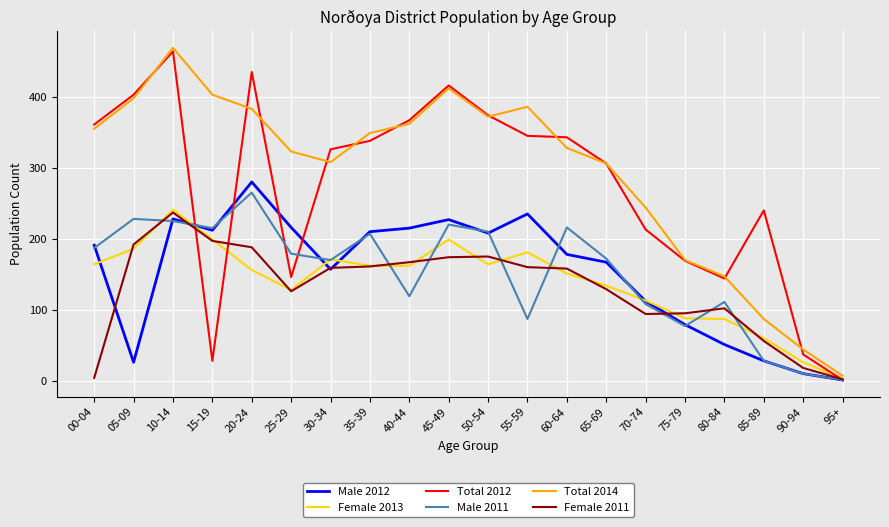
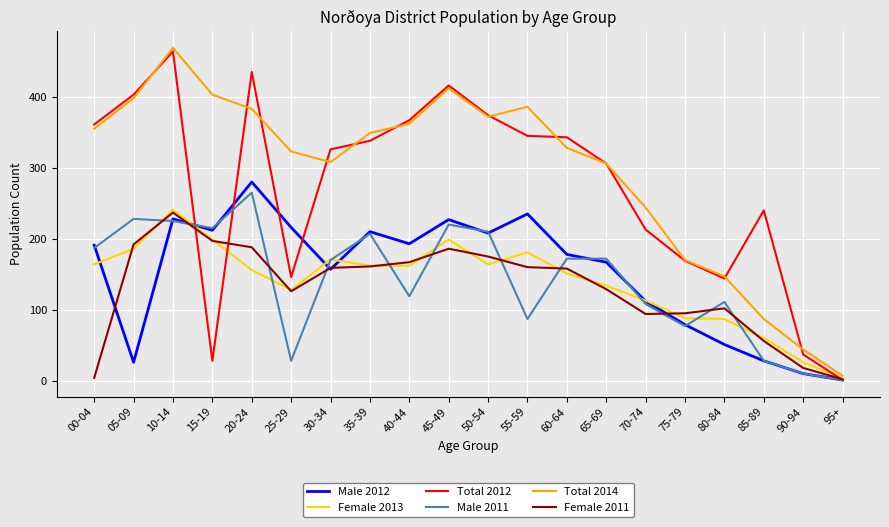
  {
    "Male 2012": {
      "00-04": 190,
      "05-09": 30,
      "20-24": 280,
      "25-29": 220,
-     "40-44": 220,
+     "40-44": 190,
      "45-49": 230,
      "55-59": 240,
      "60-64": 180,
      "65-69": 170,
      "80-84": 50
    },
    "Total 2012": {
      "00-04": 360,
      "05-09": 400,
      "10-14": 460,
      "15-19": 30,
      "20-24": 440,
      "25-29": 150,
      "30-34": 330,
      "35-39": 340,
      "40-44": 370,
      "45-49": 420,
      "55-59": 350,
      "60-64": 340,
      "70-74": 210,
      "85-89": 240,
      "90-94": 40
    },
    "Male 2011": {
      "00-04": 190,
      "05-09": 230,
      "20-24": 270,
-     "25-29": 180,
+     "25-29": 30,
      "40-44": 120,
      "45-49": 220,
      "55-59": 90,
-     "60-64": 220,
+     "60-64": 170,
      "65-69": 170,
      "70-74": 110,
      "80-84": 110
    },
    "Female 2011": {
      "00-04": 0,
      "05-09": 190,
      "10-14": 240,
      "20-24": 190,
      "40-44": 170,
-     "45-49": 170,
+     "45-49": 190,
      "50-54": 180,
      "55-59": 160,
      "60-64": 160,
      "65-69": 130,
      "70-74": 90,
      "75-79": 100,
      "80-84": 100,
      "85-89": 60,
      "90-94": 20
    }
  }
